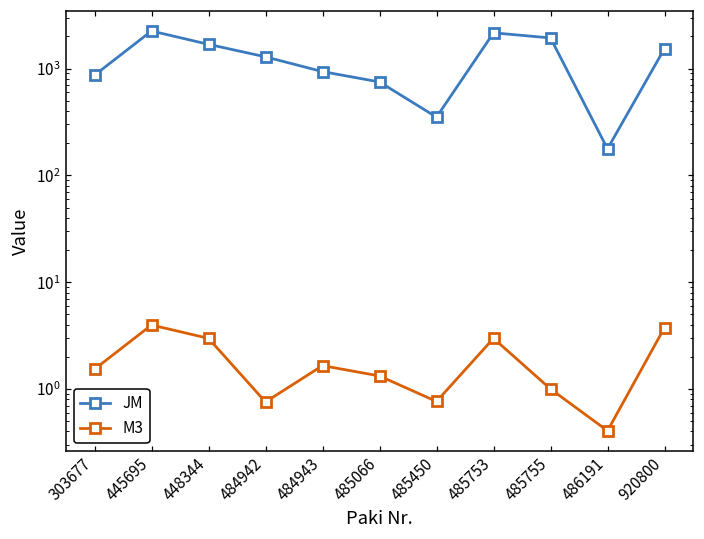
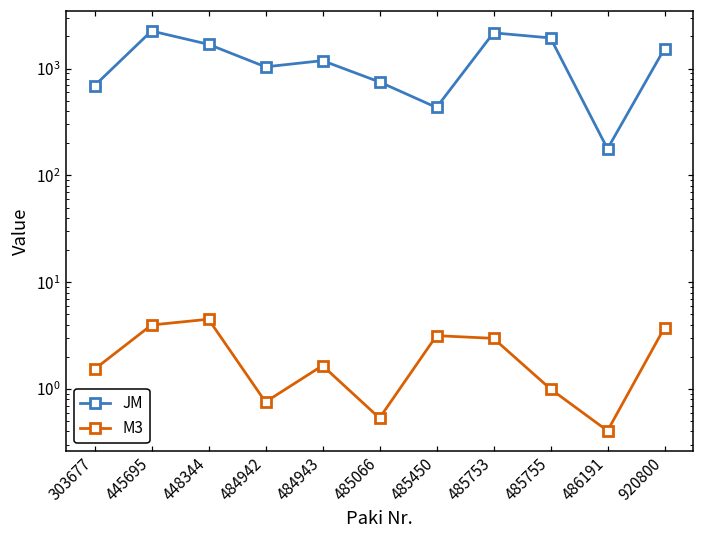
  {
    "JM": {
-     "303677": 900,
+     "303677": 700,
      "445695": 2200,
      "448344": 1700,
-     "484942": 1300,
-     "484943": 900,
+     "484942": 1000,
+     "484943": 1200,
      "485066": 700,
-     "485450": 350,
+     "485450": 400,
      "485753": 2200,
      "485755": 1900,
      "486191": 180,
      "920800": 1500
    },
    "M3": {
      "303677": 1.5,
      "445695": 4.0,
-     "448344": 3.0,
+     "448344": 4,
      "484942": 0.8,
      "484943": 1.7,
-     "485066": 1.3,
-     "485450": 0.8,
+     "485066": 0.5,
+     "485450": 3.2,
      "485753": 3.0,
      "485755": 1.0,
      "486191": 0.4,
      "920800": 3.8
    }
  }
